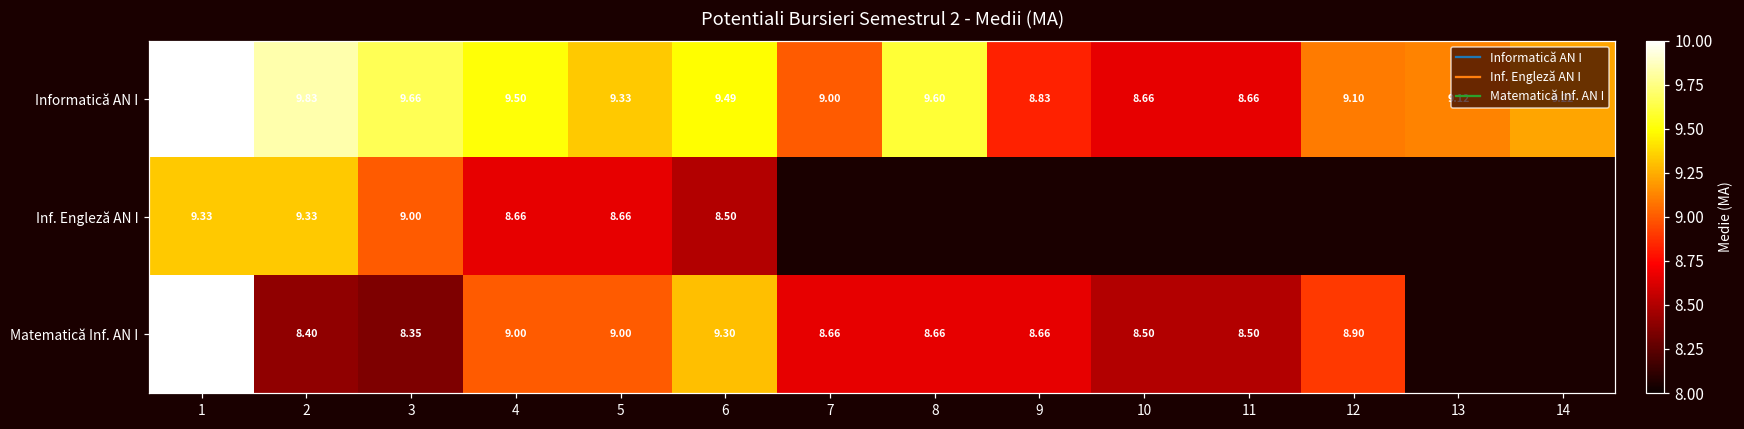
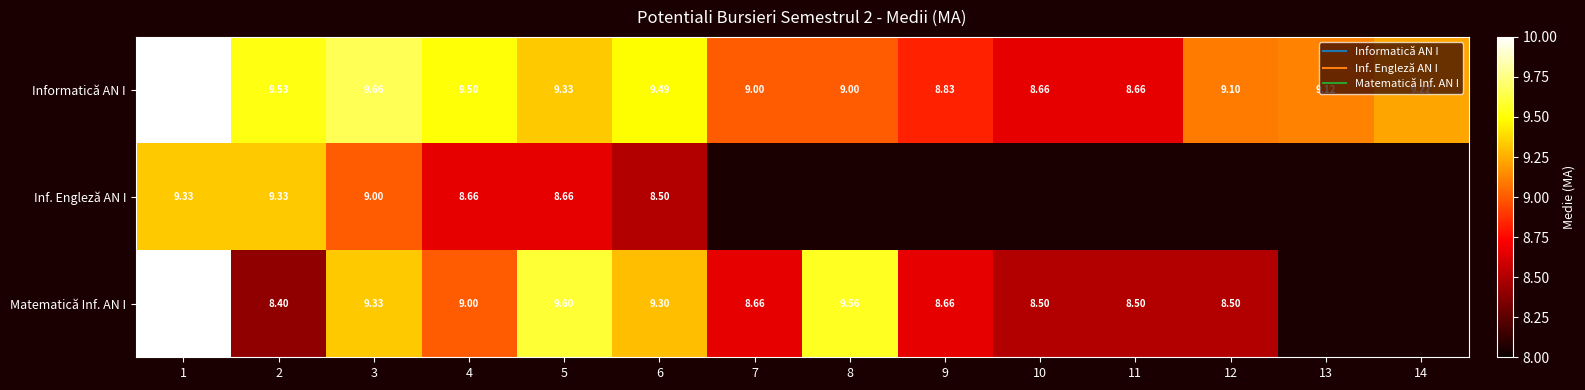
  {
    "Informatică AN I": {
-     "2": 9.83,
+     "2": 9.53,
      "3": 9.66,
      "4": 9.50,
      "5": 9.33,
      "6": 9.49,
      "7": 9.00,
-     "8": 9.60,
+     "8": 9.00,
      "9": 8.83,
      "10": 8.66,
      "11": 8.66,
      "12": 9.10
    },
    "Inf. Engleză AN I": {
      "1": 9.33,
      "2": 9.33,
      "3": 9.00,
      "4": 8.66,
      "5": 8.66,
      "6": 8.50
    },
    "Matematică Inf. AN I": {
      "2": 8.40,
-     "3": 8.35,
+     "3": 9.33,
      "4": 9.00,
-     "5": 9.00,
+     "5": 9.60,
      "6": 9.30,
      "7": 8.66,
-     "8": 8.66,
+     "8": 9.56,
      "9": 8.66,
      "10": 8.50,
      "11": 8.50,
-     "12": 8.90
+     "12": 8.50
    }
  }
